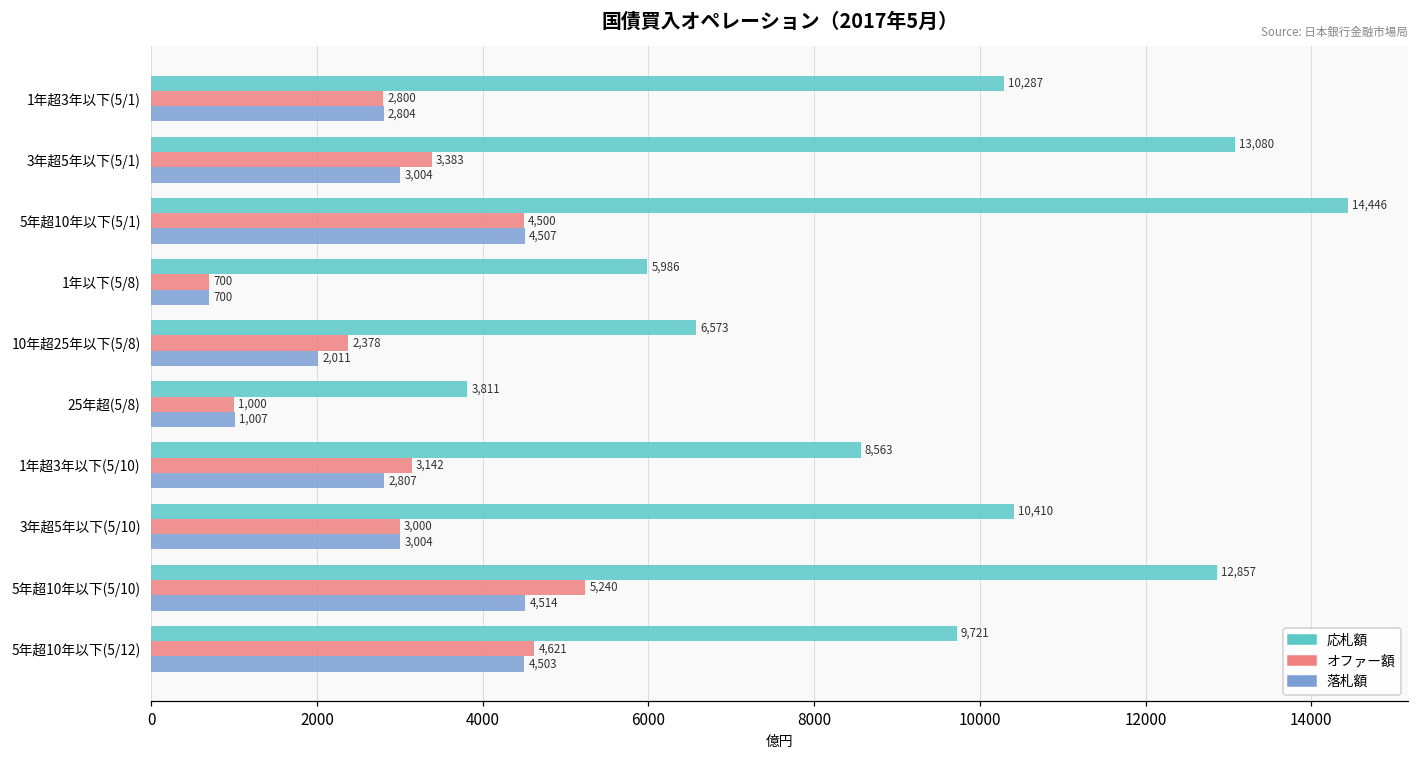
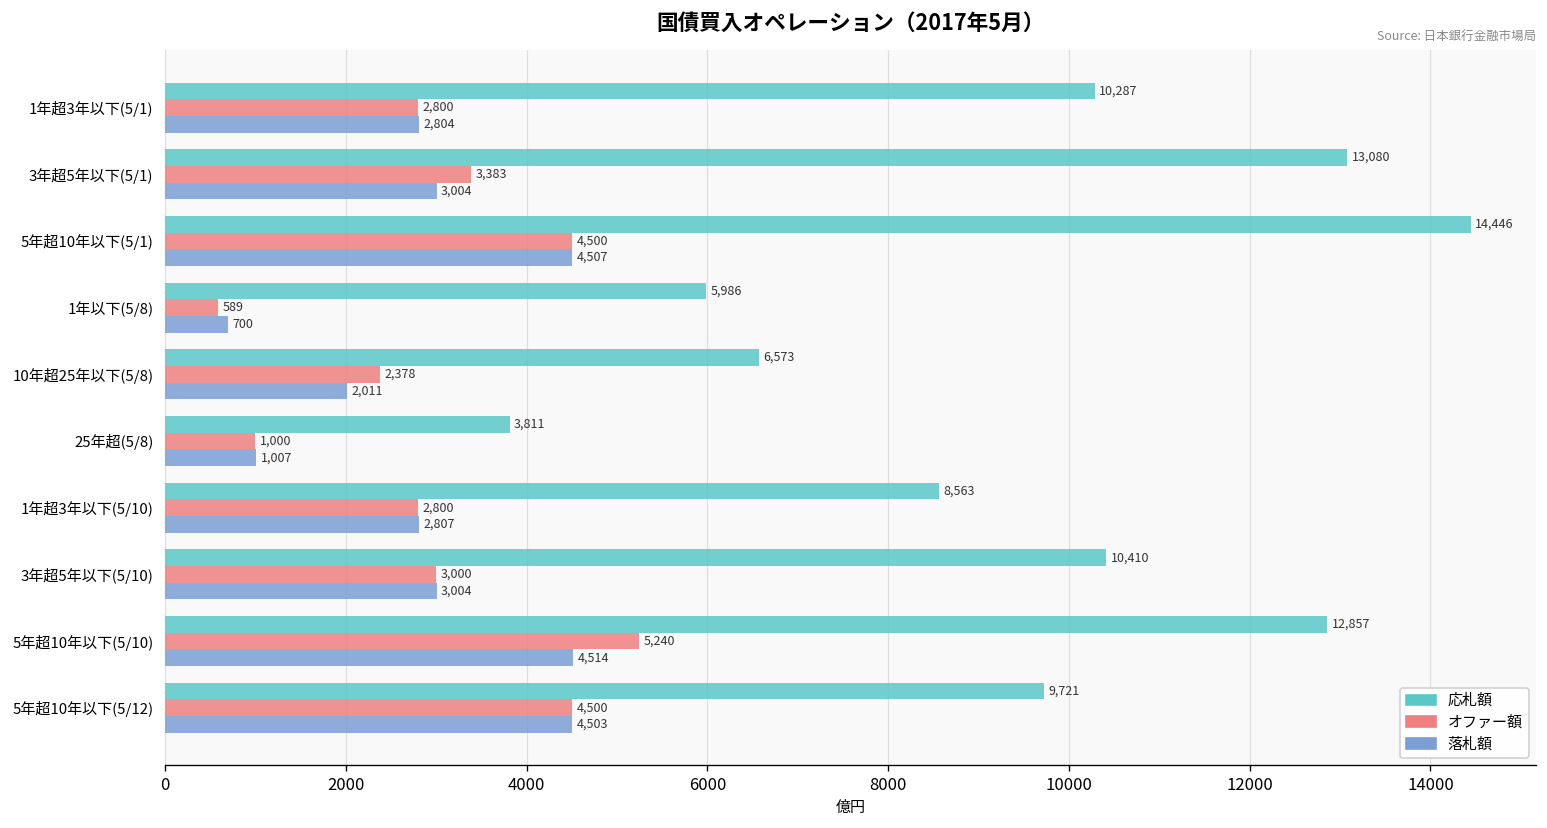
  {
    "オファー額": {
      "1年超3年以下(5/1)": "2,800",
      "3年超5年以下(5/1)": "3,383",
      "5年超10年以下(5/1)": "4,500",
-     "1年以下(5/8)": "700",
+     "1年以下(5/8)": "589",
      "10年超25年以下(5/8)": "2,378",
      "25年超(5/8)": "1,000",
-     "1年超3年以下(5/10)": "3,142",
+     "1年超3年以下(5/10)": "2,800",
      "3年超5年以下(5/10)": "3,000",
      "5年超10年以下(5/10)": "5,240",
-     "5年超10年以下(5/12)": "4,621"
+     "5年超10年以下(5/12)": "4,500"
    }
  }
